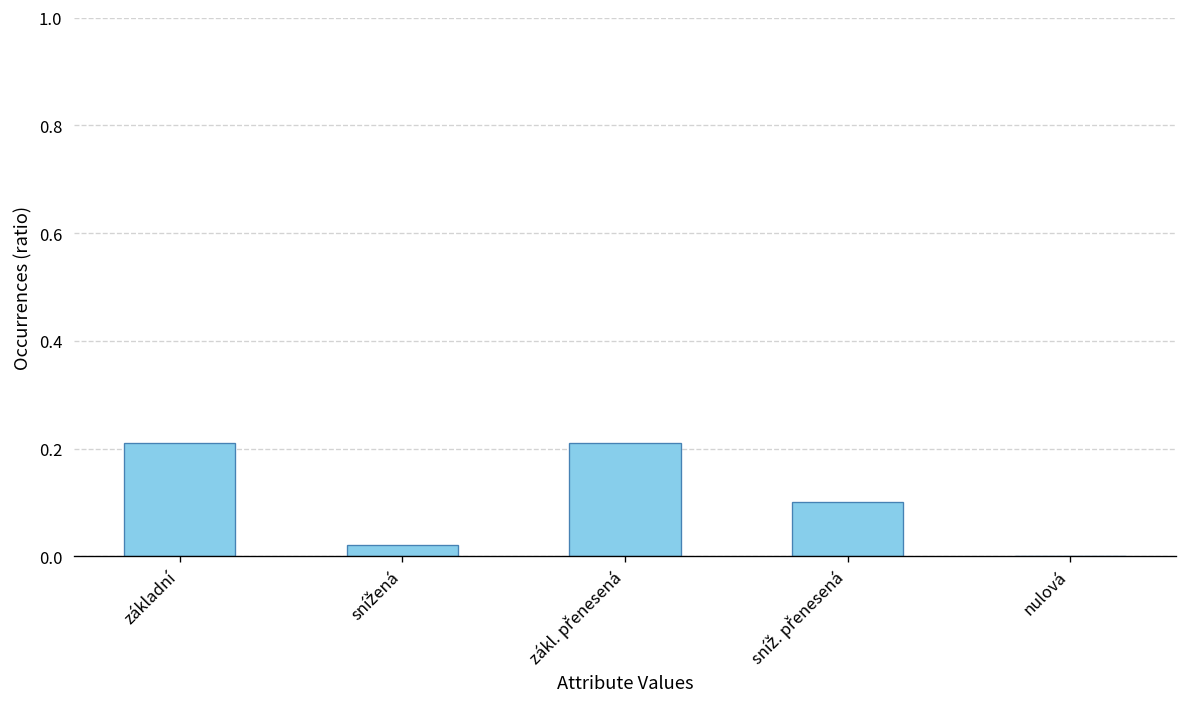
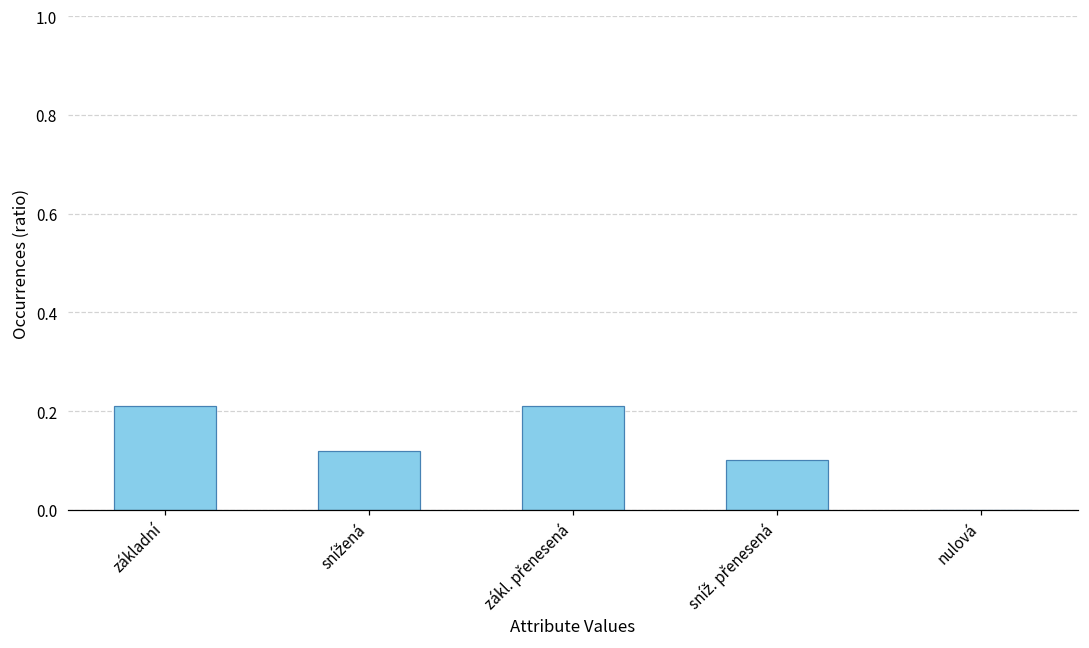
  {
    "základní": 0.21,
-   "snížená": 0.02,
+   "snížená": 0.12,
    "zákl. přenesená": 0.21,
    "sníž. přenesená": 0.10,
    "nulová": 0.00
  }
